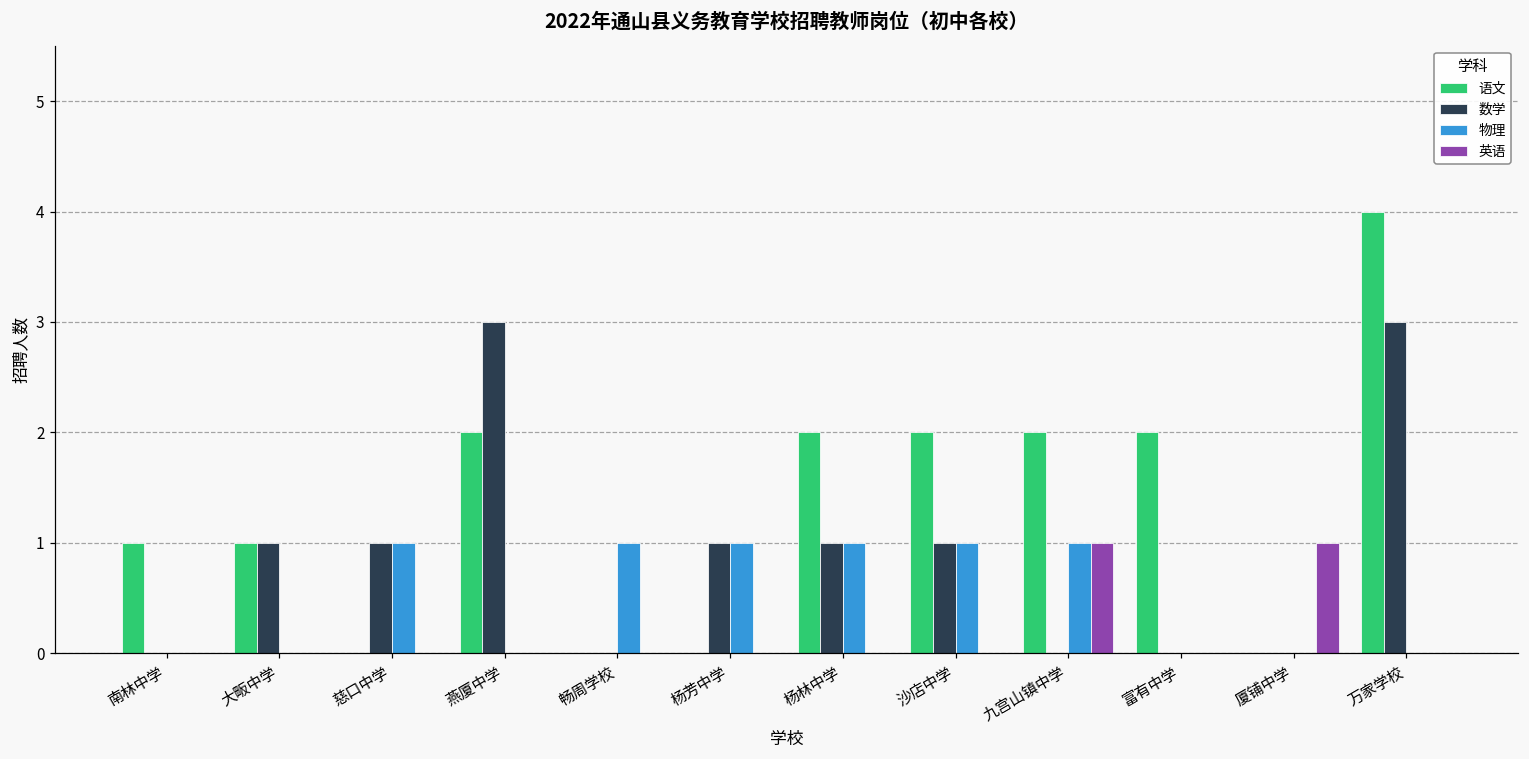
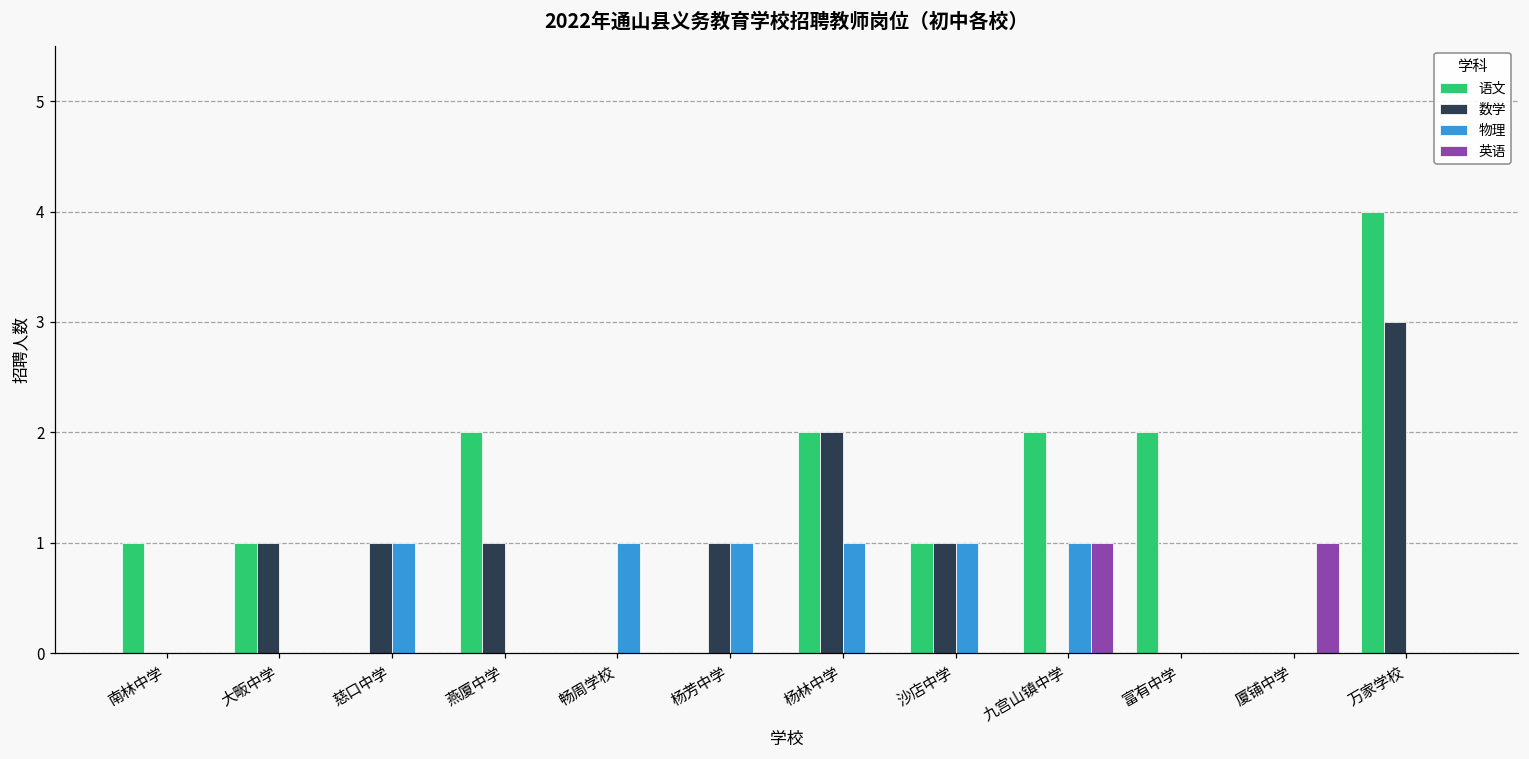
  {
    "语文": {
      "南林中学": 1,
      "大畈中学": 1,
      "慈口中学": 0,
      "燕厦中学": 2,
      "畅周学校": 0,
      "杨芳中学": 0,
      "杨林中学": 2,
-     "沙店中学": 2,
+     "沙店中学": 1,
      "九宫山镇中学": 2,
      "富有中学": 2,
      "厦铺中学": 0,
      "万家学校": 4
    },
    "数学": {
      "南林中学": 0,
      "大畈中学": 1,
      "慈口中学": 1,
-     "燕厦中学": 3,
+     "燕厦中学": 1,
      "畅周学校": 0,
      "杨芳中学": 1,
-     "杨林中学": 1,
+     "杨林中学": 2,
      "沙店中学": 1,
      "九宫山镇中学": 0,
      "富有中学": 0,
      "厦铺中学": 0,
      "万家学校": 3
    },
    "物理": {
      "南林中学": 0,
      "大畈中学": 0,
      "慈口中学": 1,
      "燕厦中学": 0,
      "畅周学校": 1,
      "杨芳中学": 1,
      "杨林中学": 1,
      "沙店中学": 1,
      "九宫山镇中学": 1,
      "富有中学": 0,
      "厦铺中学": 0,
      "万家学校": 0
    },
    "英语": {
      "南林中学": 0,
      "大畈中学": 0,
      "慈口中学": 0,
      "燕厦中学": 0,
      "畅周学校": 0,
      "杨芳中学": 0,
      "杨林中学": 0,
      "沙店中学": 0,
      "九宫山镇中学": 1,
      "富有中学": 0,
      "厦铺中学": 1,
      "万家学校": 0
    }
  }
